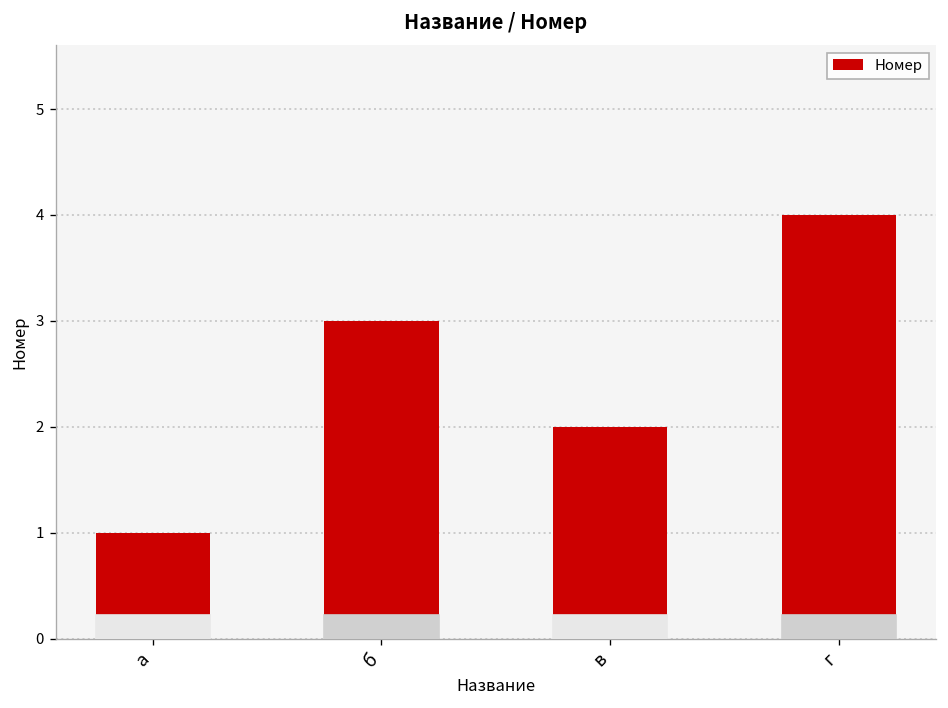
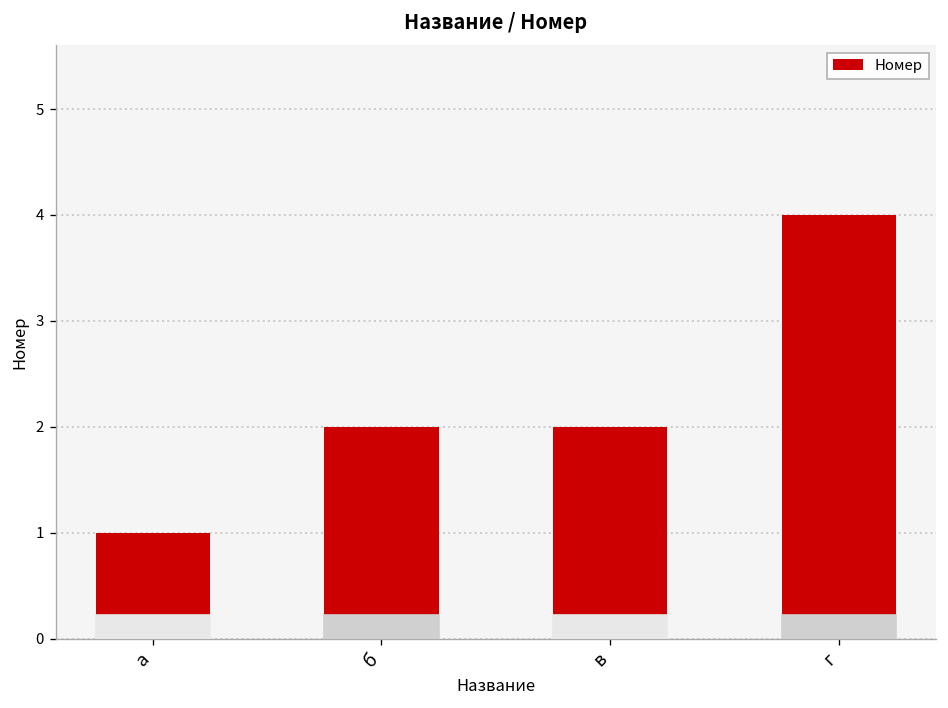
  {
    "а": 1,
-   "б": 3,
+   "б": 2,
    "в": 2,
    "г": 4
  }
